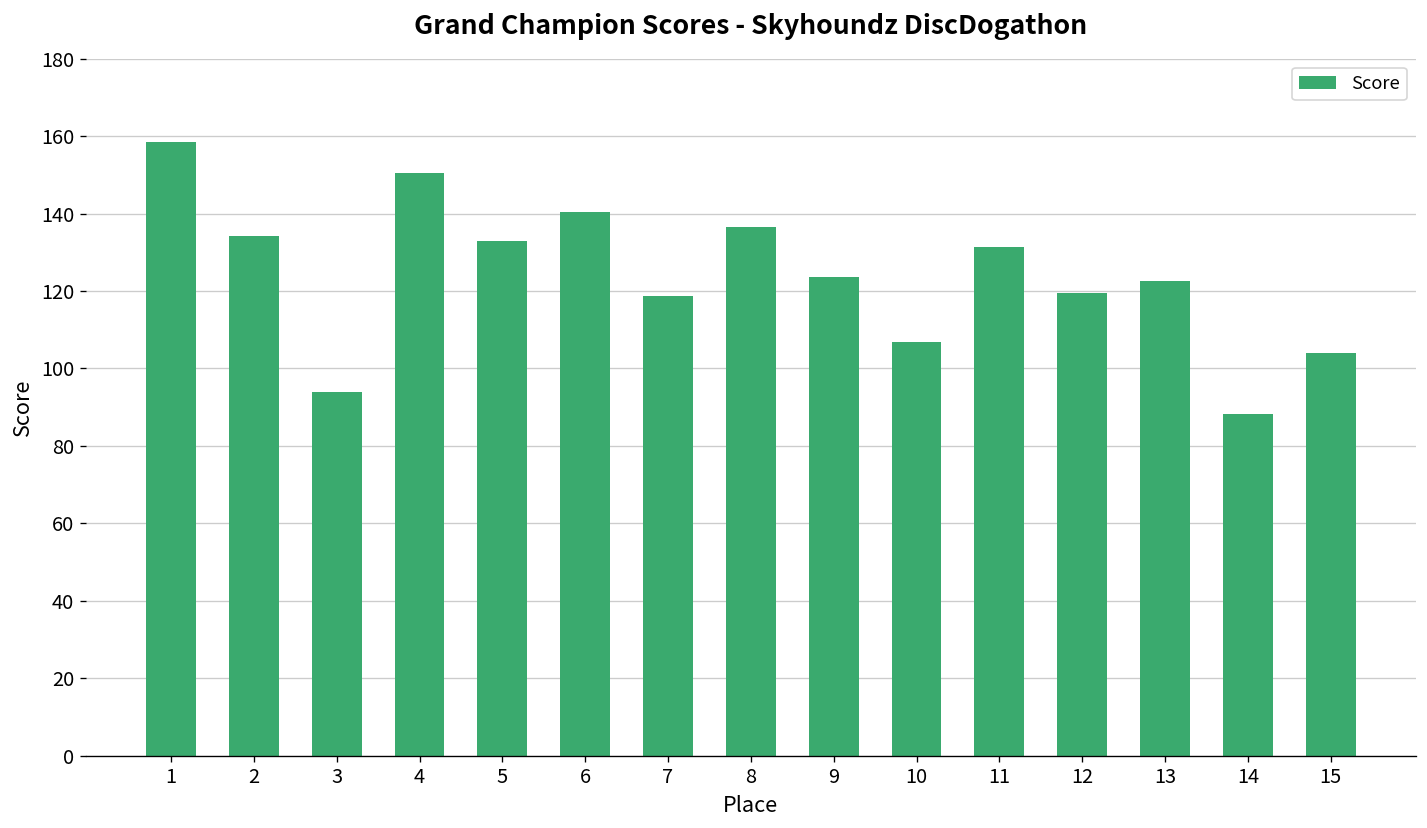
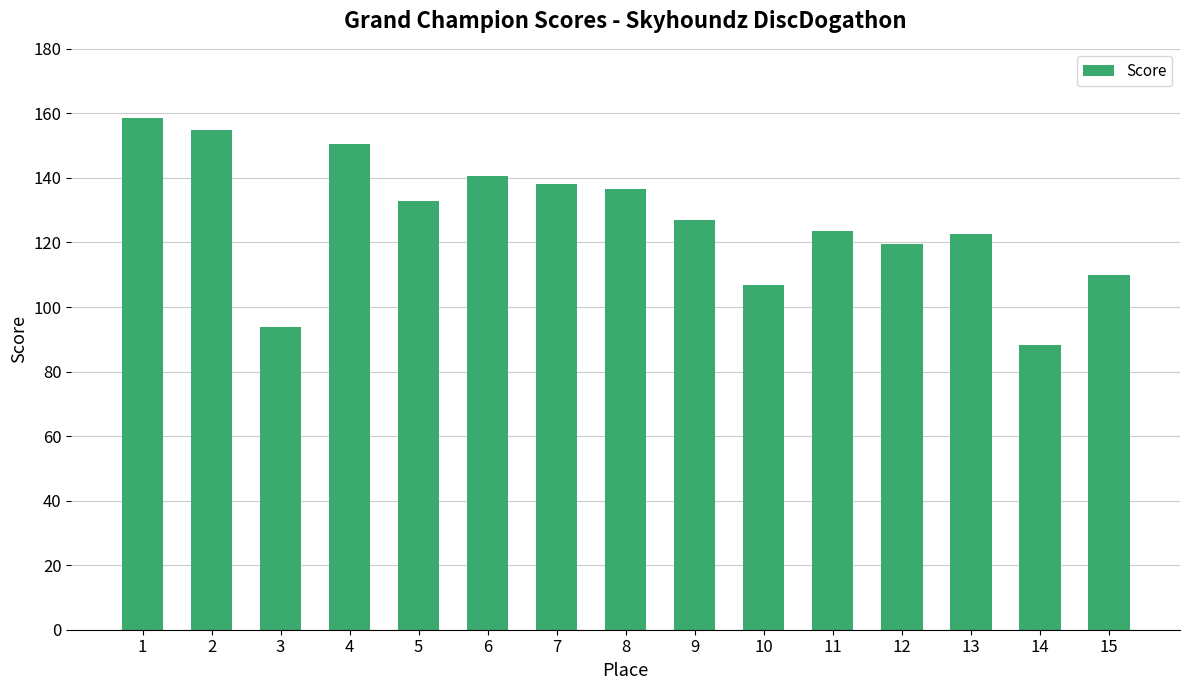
  {
    "1": 159,
-   "2": 134,
+   "2": 155,
    "3": 94,
    "4": 151,
    "5": 133,
    "6": 141,
-   "7": 119,
+   "7": 138,
    "8": 137,
-   "9": 124,
+   "9": 127,
    "10": 107,
-   "11": 131,
+   "11": 124,
    "12": 120,
    "13": 123,
    "14": 88,
-   "15": 104
+   "15": 110
  }
